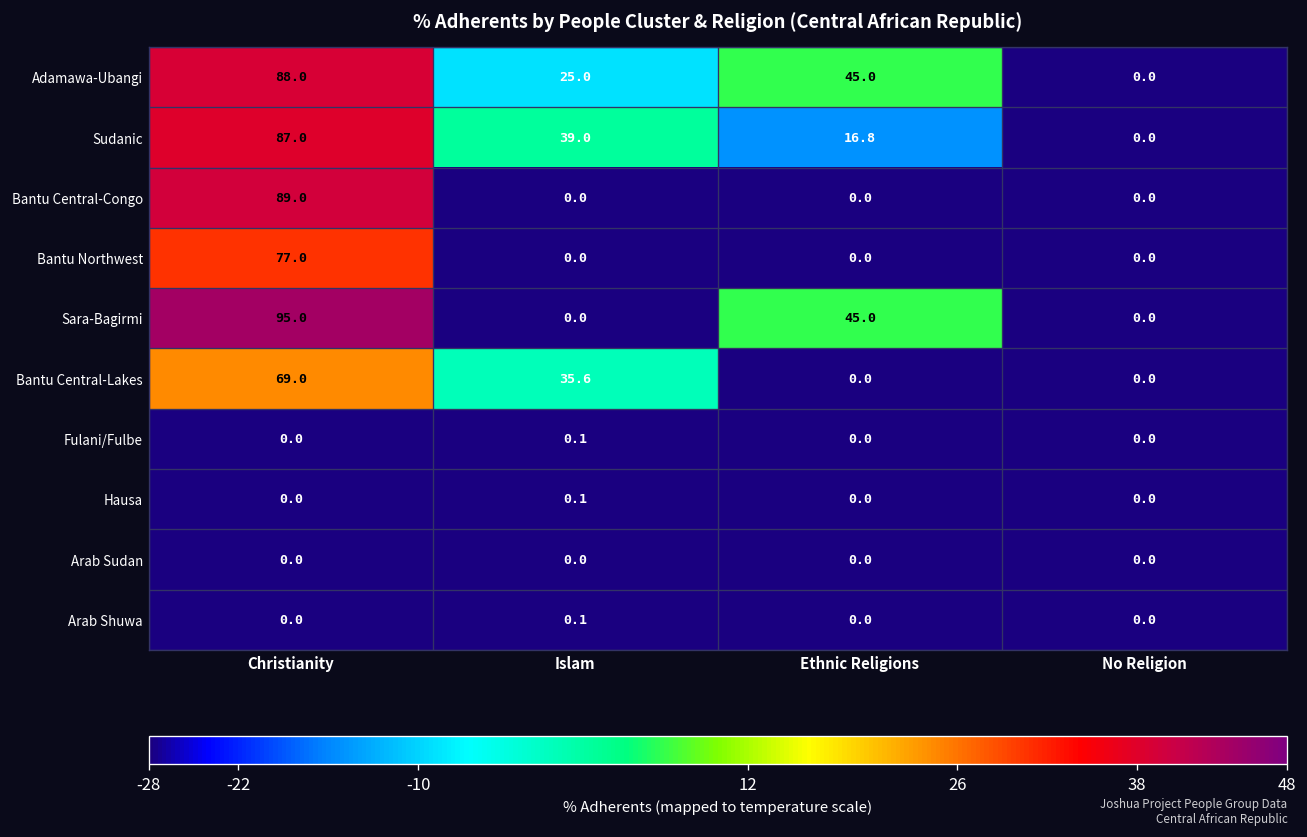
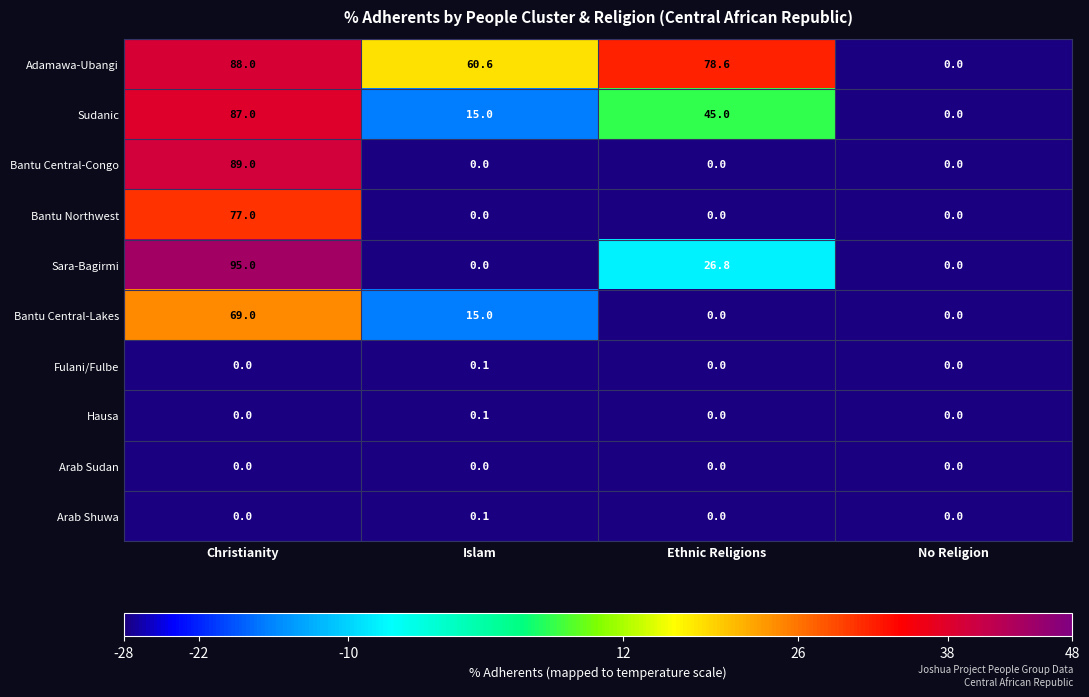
  {
    "Adamawa-Ubangi": {
      "Christianity": 88.0,
-     "Islam": 25.0,
-     "Ethnic Religions": 45.0,
+     "Islam": 60.6,
+     "Ethnic Religions": 78.6,
      "No Religion": 0.0
    },
    "Sudanic": {
      "Christianity": 87.0,
-     "Islam": 39.0,
-     "Ethnic Religions": 16.8,
+     "Islam": 15.0,
+     "Ethnic Religions": 45.0,
      "No Religion": 0.0
    },
    "Bantu Central-Congo": {
      "Christianity": 89.0,
      "Islam": 0.0,
      "Ethnic Religions": 0.0,
      "No Religion": 0.0
    },
    "Bantu Northwest": {
      "Christianity": 77.0,
      "Islam": 0.0,
      "Ethnic Religions": 0.0,
      "No Religion": 0.0
    },
    "Sara-Bagirmi": {
      "Christianity": 95.0,
      "Islam": 0.0,
-     "Ethnic Religions": 45.0,
+     "Ethnic Religions": 26.8,
      "No Religion": 0.0
    },
    "Bantu Central-Lakes": {
      "Christianity": 69.0,
-     "Islam": 35.6,
+     "Islam": 15.0,
      "Ethnic Religions": 0.0,
      "No Religion": 0.0
    },
    "Fulani/Fulbe": {
      "Christianity": 0.0,
      "Islam": 0.1,
      "Ethnic Religions": 0.0,
      "No Religion": 0.0
    },
    "Hausa": {
      "Christianity": 0.0,
      "Islam": 0.1,
      "Ethnic Religions": 0.0,
      "No Religion": 0.0
    },
    "Arab Sudan": {
      "Christianity": 0.0,
      "Islam": 0.0,
      "Ethnic Religions": 0.0,
      "No Religion": 0.0
    },
    "Arab Shuwa": {
      "Christianity": 0.0,
      "Islam": 0.1,
      "Ethnic Religions": 0.0,
      "No Religion": 0.0
    }
  }
